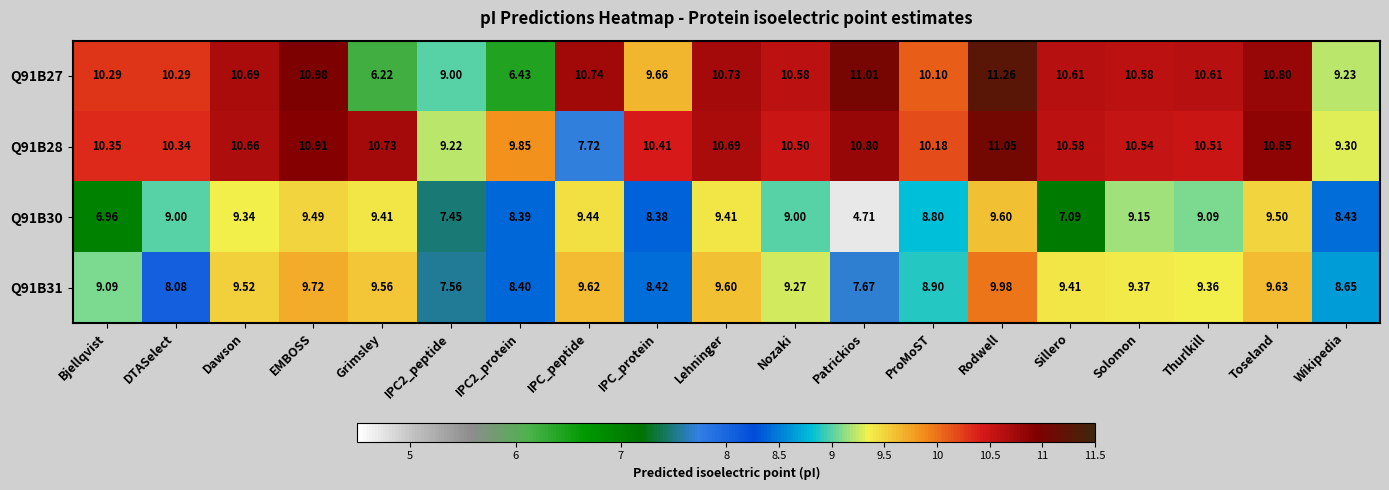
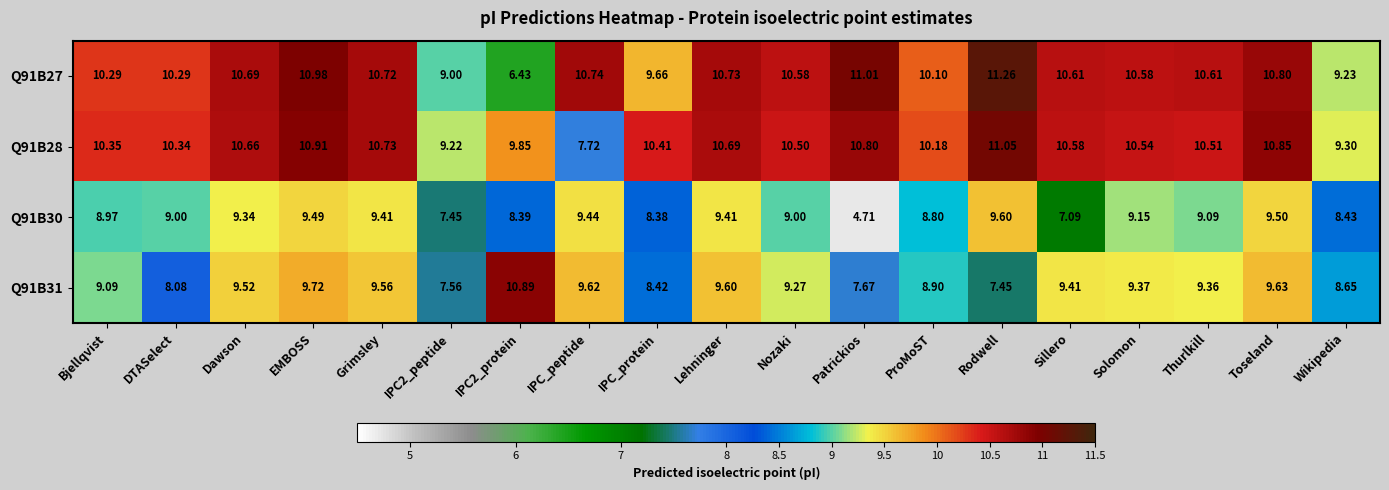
  {
    "Q91B27": {
      "Bjellqvist": 10.29,
      "DTASelect": 10.29,
      "Dawson": 10.69,
      "EMBOSS": 10.98,
-     "Grimsley": 6.22,
+     "Grimsley": 10.72,
      "IPC2_peptide": 9.00,
      "IPC2_protein": 6.43,
      "IPC_peptide": 10.74,
      "IPC_protein": 9.66,
      "Lehninger": 10.73,
      "Nozaki": 10.58,
      "Patrickios": 11.01,
      "ProMoST": 10.10,
      "Rodwell": 11.26,
      "Sillero": 10.61,
      "Solomon": 10.58,
      "Thurlkill": 10.61,
      "Toseland": 10.80,
      "Wikipedia": 9.23
    },
    "Q91B28": {
      "Bjellqvist": 10.35,
      "DTASelect": 10.34,
      "Dawson": 10.66,
      "EMBOSS": 10.91,
      "Grimsley": 10.73,
      "IPC2_peptide": 9.22,
      "IPC2_protein": 9.85,
      "IPC_peptide": 7.72,
      "IPC_protein": 10.41,
      "Lehninger": 10.69,
      "Nozaki": 10.50,
      "Patrickios": 10.80,
      "ProMoST": 10.18,
      "Rodwell": 11.05,
      "Sillero": 10.58,
      "Solomon": 10.54,
      "Thurlkill": 10.51,
      "Toseland": 10.85,
      "Wikipedia": 9.30
    },
    "Q91B30": {
-     "Bjellqvist": 6.96,
+     "Bjellqvist": 8.97,
      "DTASelect": 9.00,
      "Dawson": 9.34,
      "EMBOSS": 9.49,
      "Grimsley": 9.41,
      "IPC2_peptide": 7.45,
      "IPC2_protein": 8.39,
      "IPC_peptide": 9.44,
      "IPC_protein": 8.38,
      "Lehninger": 9.41,
      "Nozaki": 9.00,
      "Patrickios": 4.71,
      "ProMoST": 8.80,
      "Rodwell": 9.60,
      "Sillero": 7.09,
      "Solomon": 9.15,
      "Thurlkill": 9.09,
      "Toseland": 9.50,
      "Wikipedia": 8.43
    },
    "Q91B31": {
      "Bjellqvist": 9.09,
      "DTASelect": 8.08,
      "Dawson": 9.52,
      "EMBOSS": 9.72,
      "Grimsley": 9.56,
      "IPC2_peptide": 7.56,
-     "IPC2_protein": 8.40,
+     "IPC2_protein": 10.89,
      "IPC_peptide": 9.62,
      "IPC_protein": 8.42,
      "Lehninger": 9.60,
      "Nozaki": 9.27,
      "Patrickios": 7.67,
      "ProMoST": 8.90,
-     "Rodwell": 9.98,
+     "Rodwell": 7.45,
      "Sillero": 9.41,
      "Solomon": 9.37,
      "Thurlkill": 9.36,
      "Toseland": 9.63,
      "Wikipedia": 8.65
    }
  }
